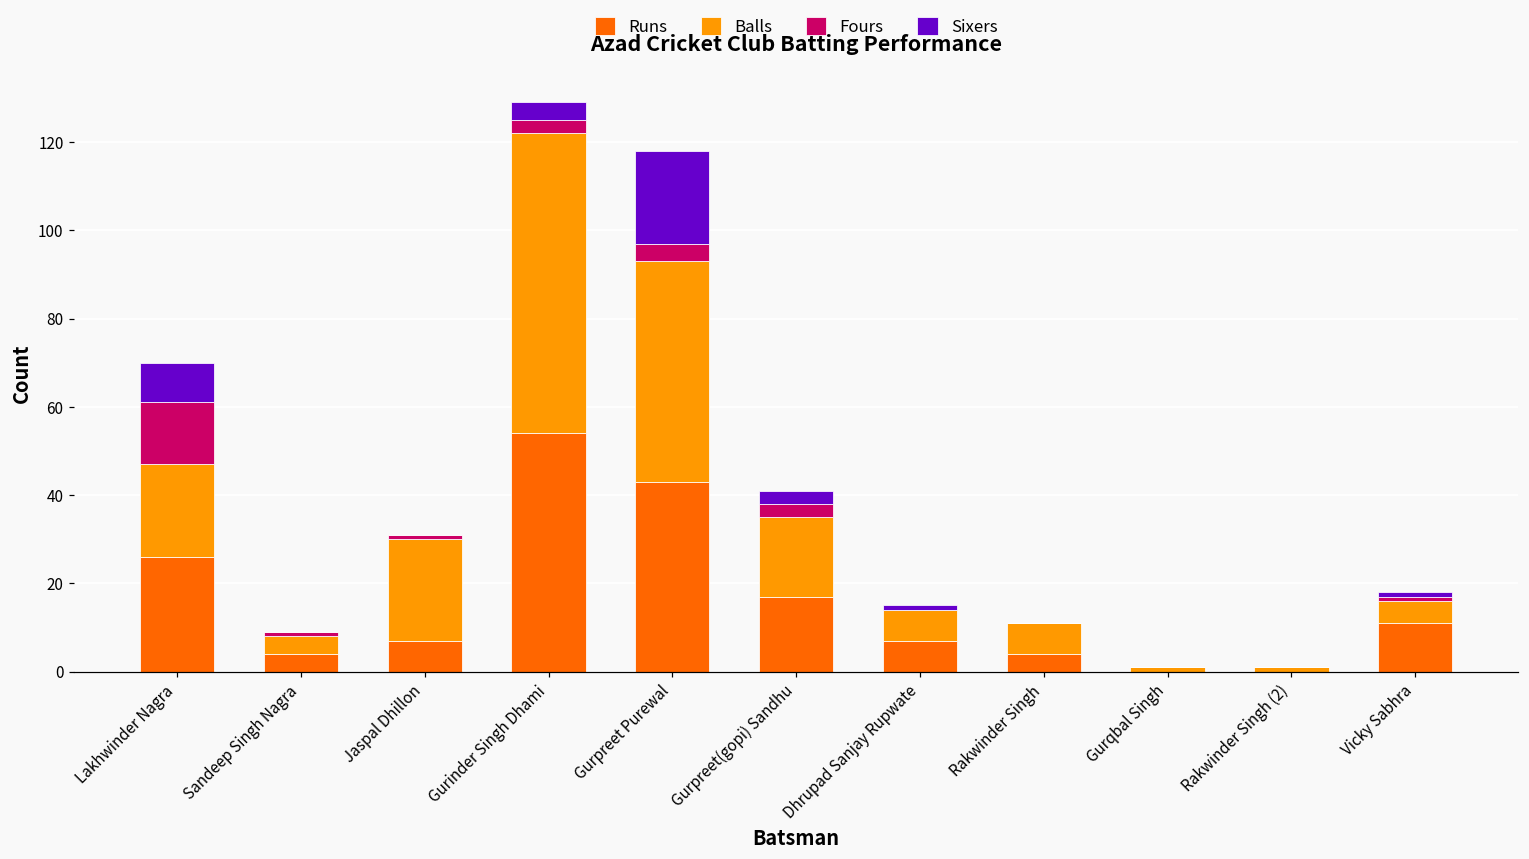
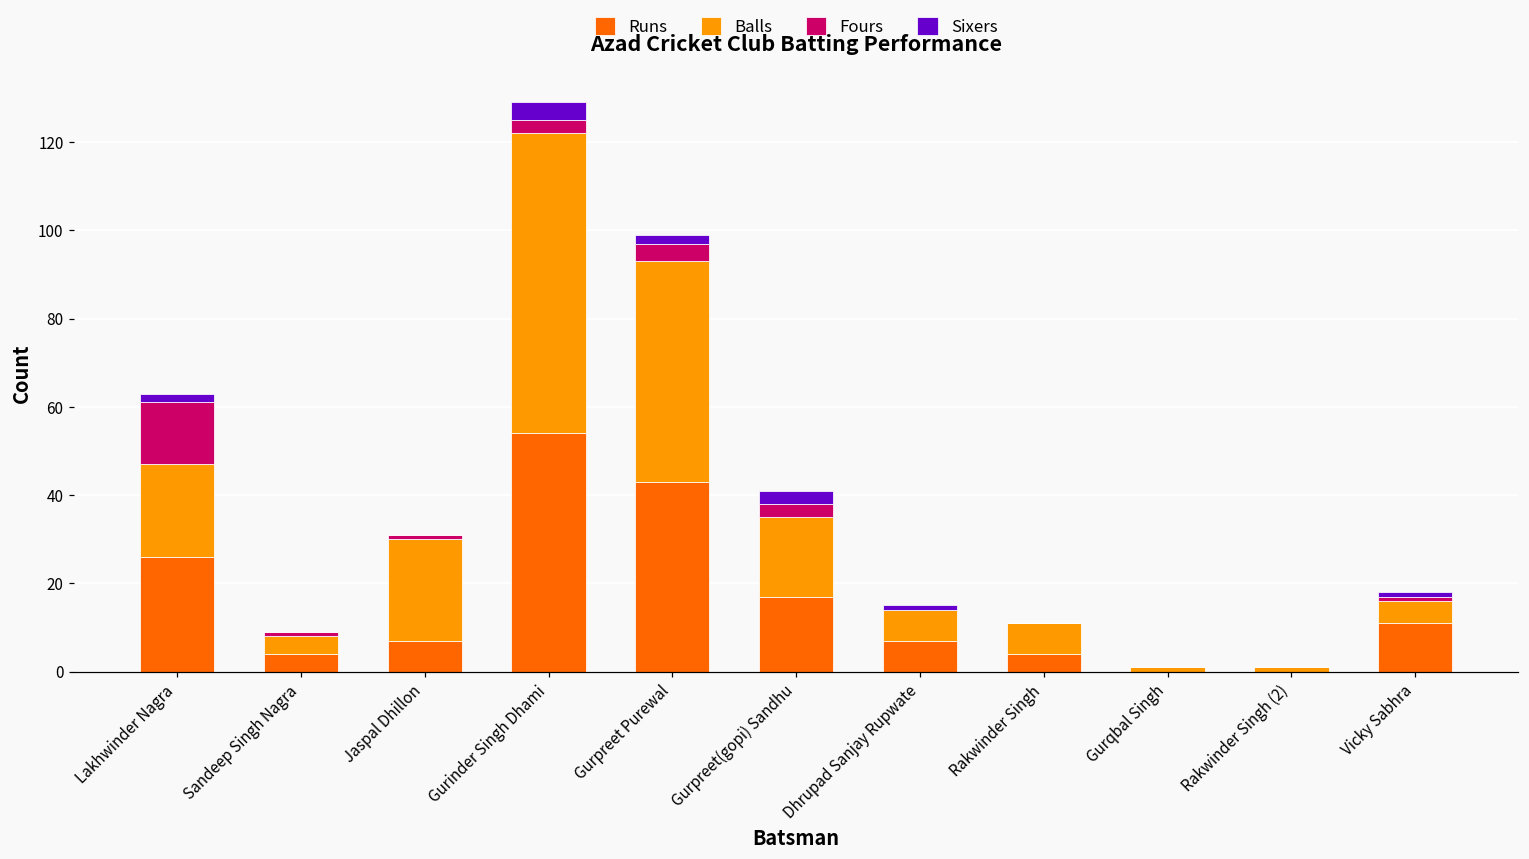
  {
    "Fours": {
      "Lakhwinder Nagra": 14,
      "Sandeep Singh Nagra": 1,
      "Jaspal Dhillon": 1,
      "Gurinder Singh Dhami": 3,
      "Gurpreet Purewal": 4,
      "Gurpreet(gopi) Sandhu": 3,
      "Dhrupad Sanjay Rupwate": 0,
      "Rakwinder Singh": 0,
      "Gurqbal Singh": 0,
      "Rakwinder Singh (2)": 0,
      "Vicky Sabhra": 1
    },
    "Sixers": {
-     "Lakhwinder Nagra": 9,
+     "Lakhwinder Nagra": 2,
      "Sandeep Singh Nagra": 0,
      "Jaspal Dhillon": 0,
      "Gurinder Singh Dhami": 4,
-     "Gurpreet Purewal": 21,
+     "Gurpreet Purewal": 2,
      "Gurpreet(gopi) Sandhu": 3,
      "Dhrupad Sanjay Rupwate": 1,
      "Rakwinder Singh": 0,
      "Gurqbal Singh": 0,
      "Rakwinder Singh (2)": 0,
      "Vicky Sabhra": 1
    }
  }
